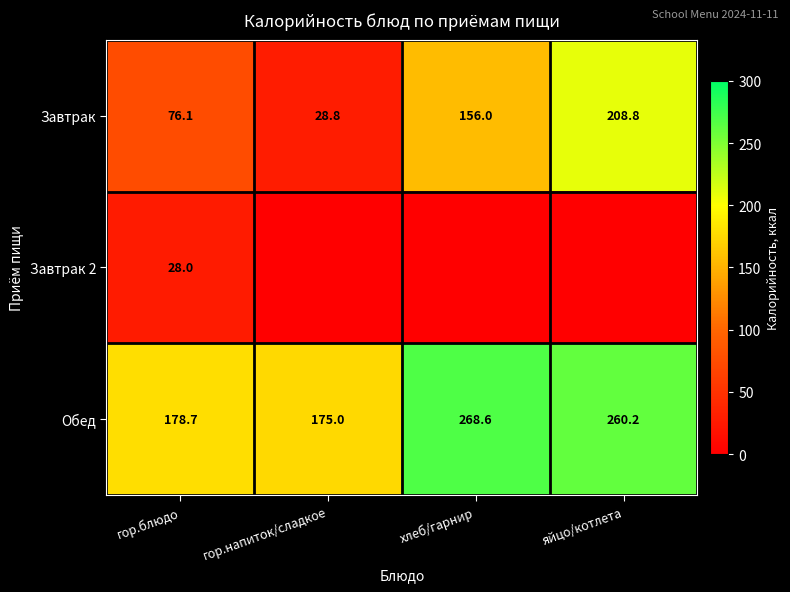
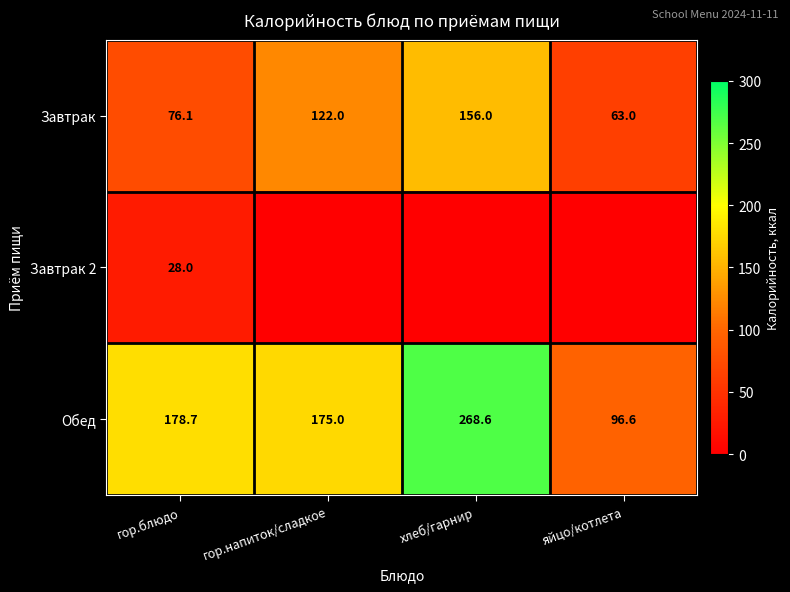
  {
    "Завтрак": {
      "гор.блюдо": 76.1,
-     "гор.напиток/сладкое": 28.8,
+     "гор.напиток/сладкое": 122.0,
      "хлеб/гарнир": 156.0,
-     "яйцо/котлета": 208.8
+     "яйцо/котлета": 63.0
    },
    "Завтрак 2": {
      "гор.блюдо": 28.0
    },
    "Обед": {
      "гор.блюдо": 178.7,
      "гор.напиток/сладкое": 175.0,
      "хлеб/гарнир": 268.6,
-     "яйцо/котлета": 260.2
+     "яйцо/котлета": 96.6
    }
  }
